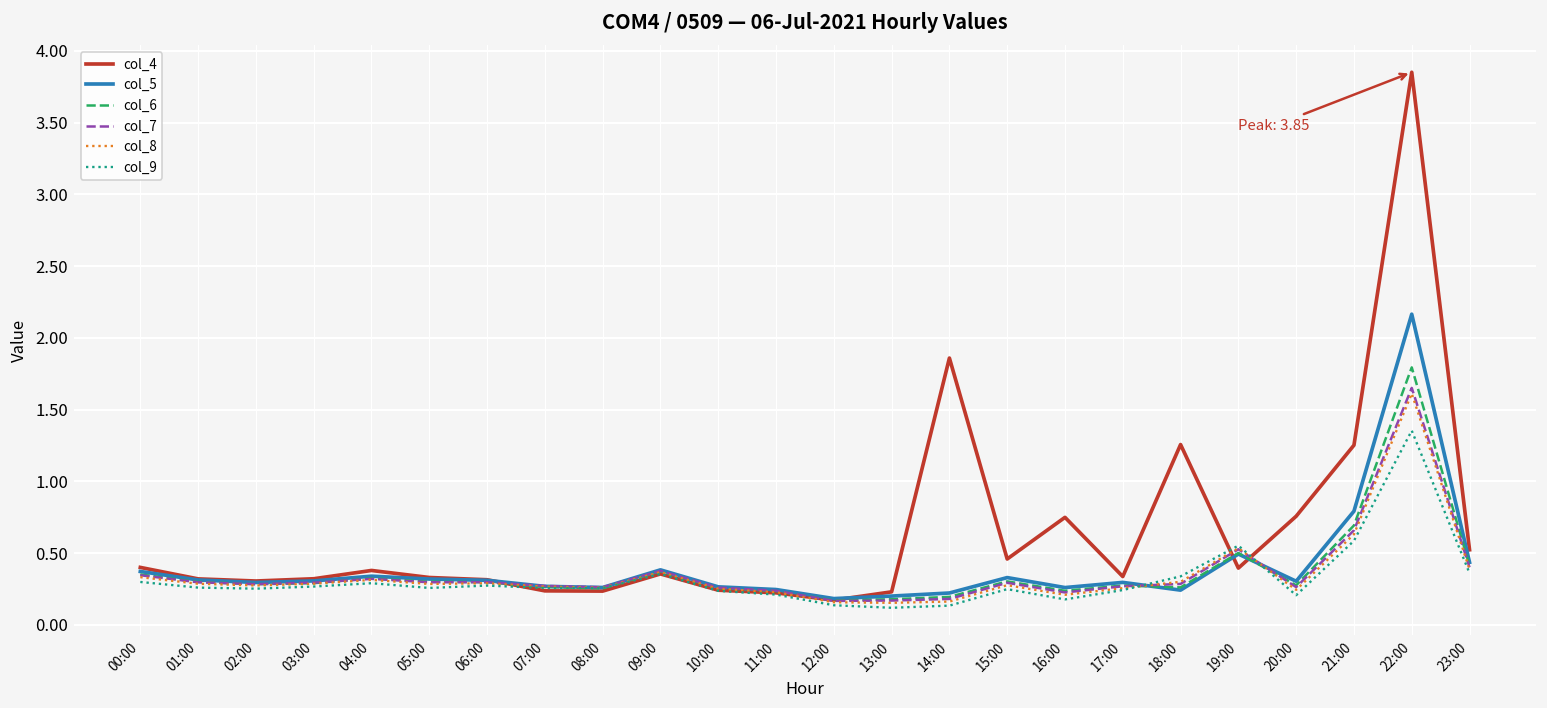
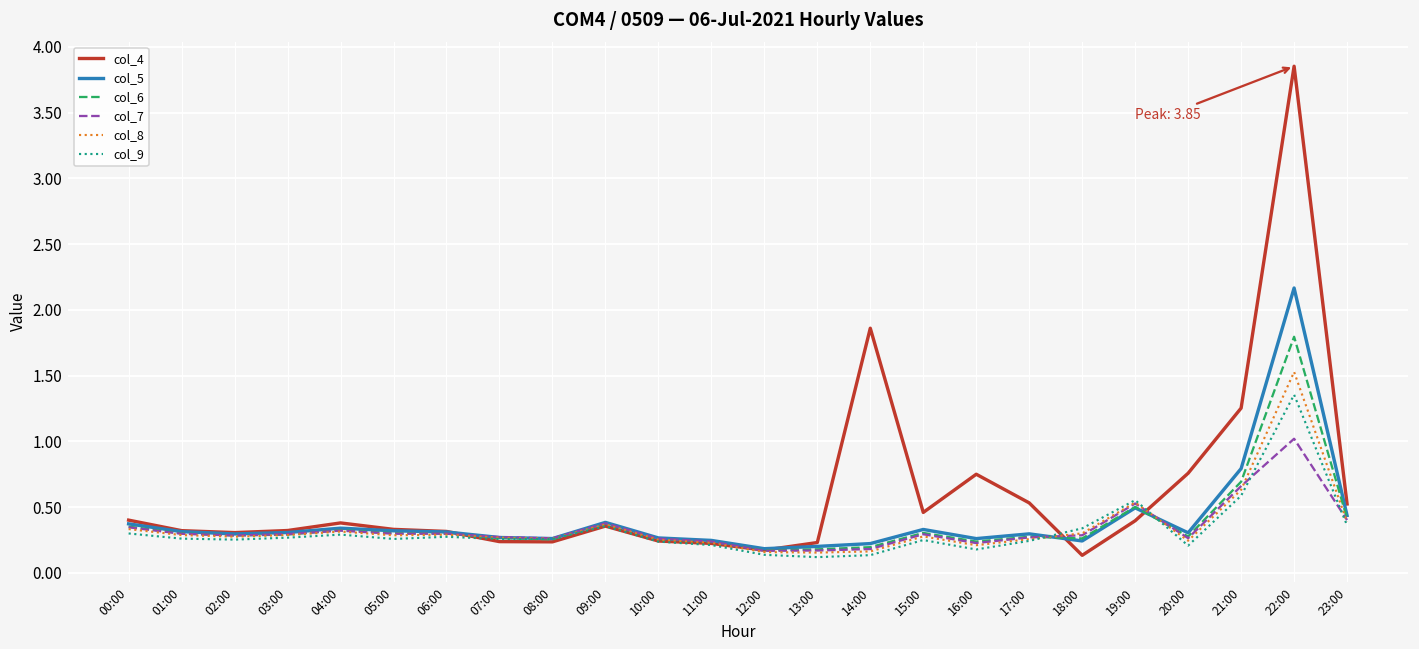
  {
    "col_4": {
      "00:00": 0.40,
      "04:00": 0.38,
      "13:00": 0.23,
      "14:00": 1.86,
      "15:00": 0.46,
      "16:00": 0.75,
-     "17:00": 0.34,
-     "18:00": 1.26,
+     "17:00": 0.53,
+     "18:00": 0.13,
      "19:00": 0.40,
      "20:00": 0.76,
      "21:00": 1.25,
      "23:00": 0.52
    },
    "col_5": {
      "13:00": 0.20,
      "14:00": 0.22,
      "15:00": 0.33,
      "16:00": 0.26,
      "17:00": 0.30,
      "20:00": 0.30,
      "21:00": 0.79,
      "22:00": 2.17,
      "23:00": 0.44
    },
    "col_7": {
      "21:00": 0.66,
-     "22:00": 1.65
+     "22:00": 1.02
    },
    "col_8": {
      "21:00": 0.63,
-     "22:00": 1.61
+     "22:00": 1.53
    }
  }
